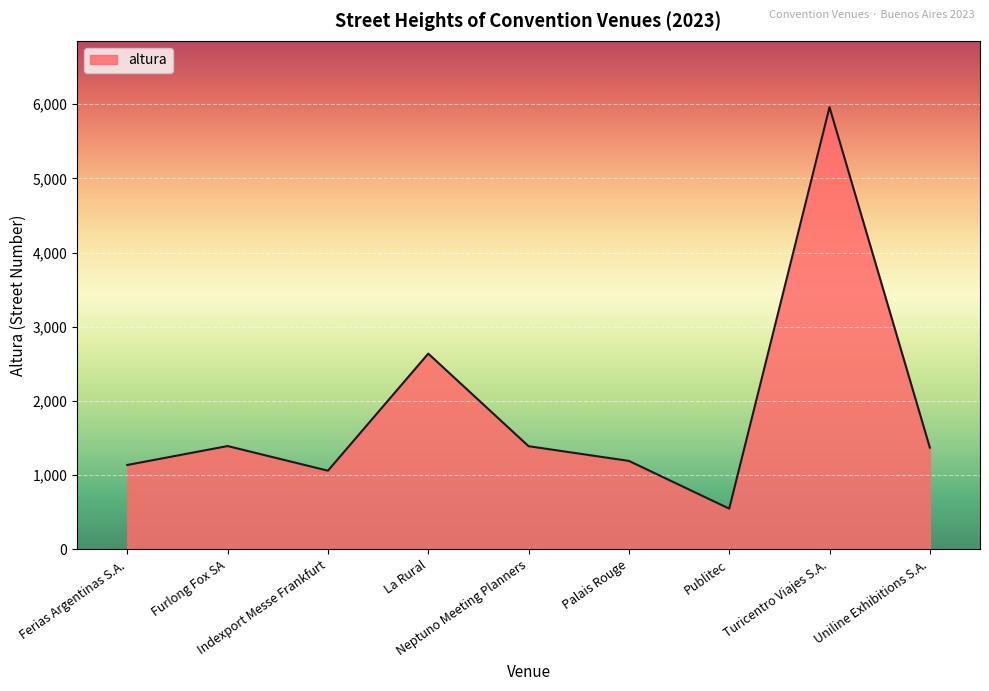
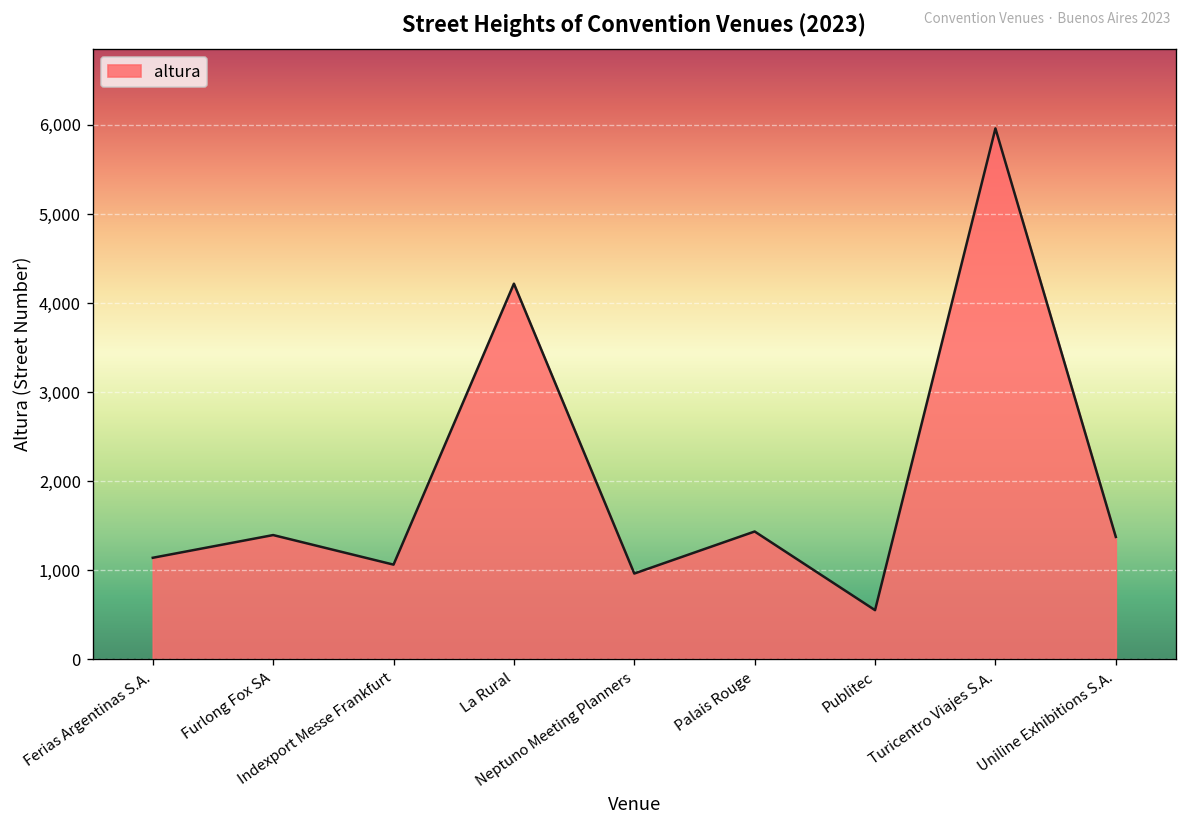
  {
    "Ferias Argentinas S.A.": "1,100",
    "Furlong Fox SA": "1,400",
    "Indexport Messe Frankfurt": "1,100",
-   "La Rural": "2,600",
-   "Neptuno Meeting Planners": "1,400",
-   "Palais Rouge": "1,200",
+   "La Rural": "4,200",
+   "Neptuno Meeting Planners": "1,000",
+   "Palais Rouge": "1,400",
    "Publitec": "600",
    "Turicentro Viajes S.A.": "6,000",
    "Uniline Exhibitions S.A.": "1,400"
  }
